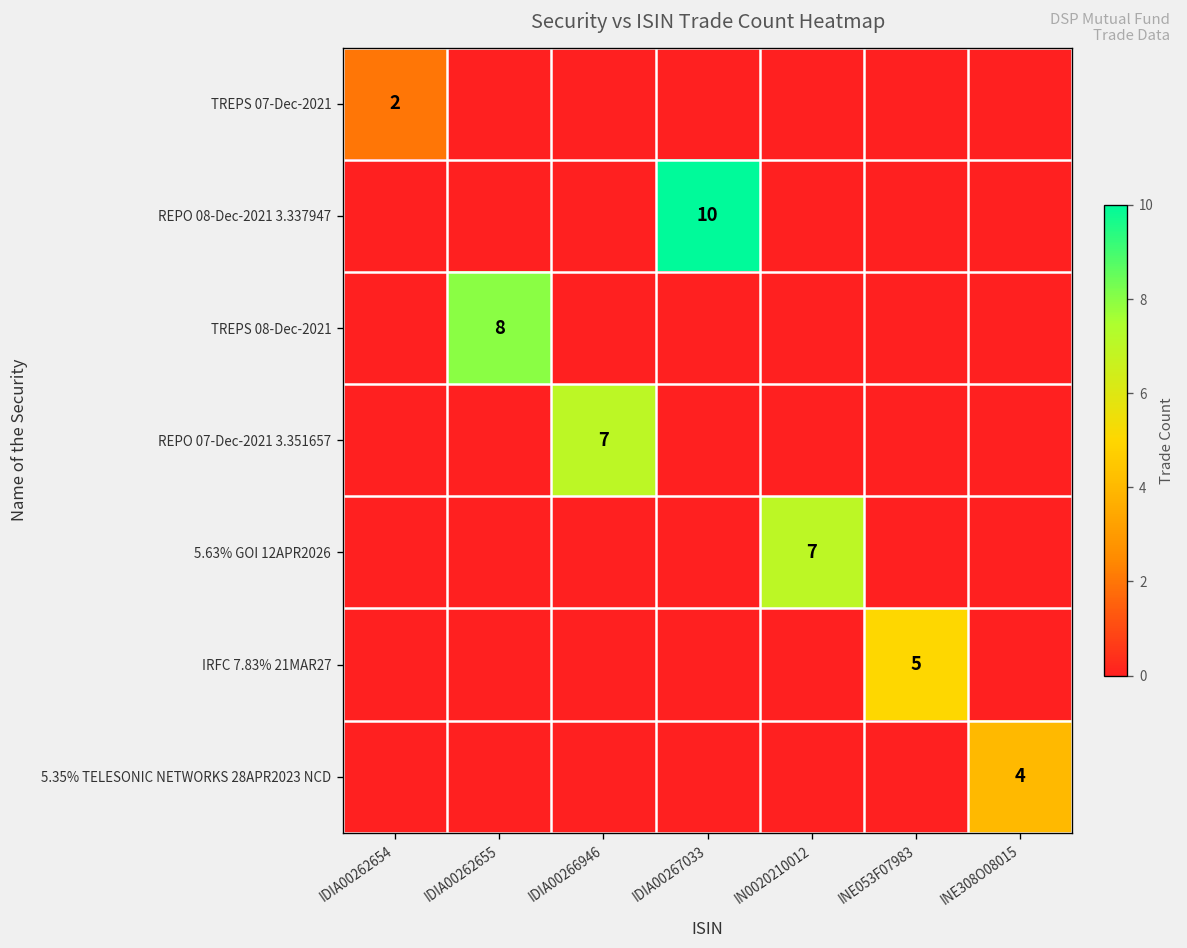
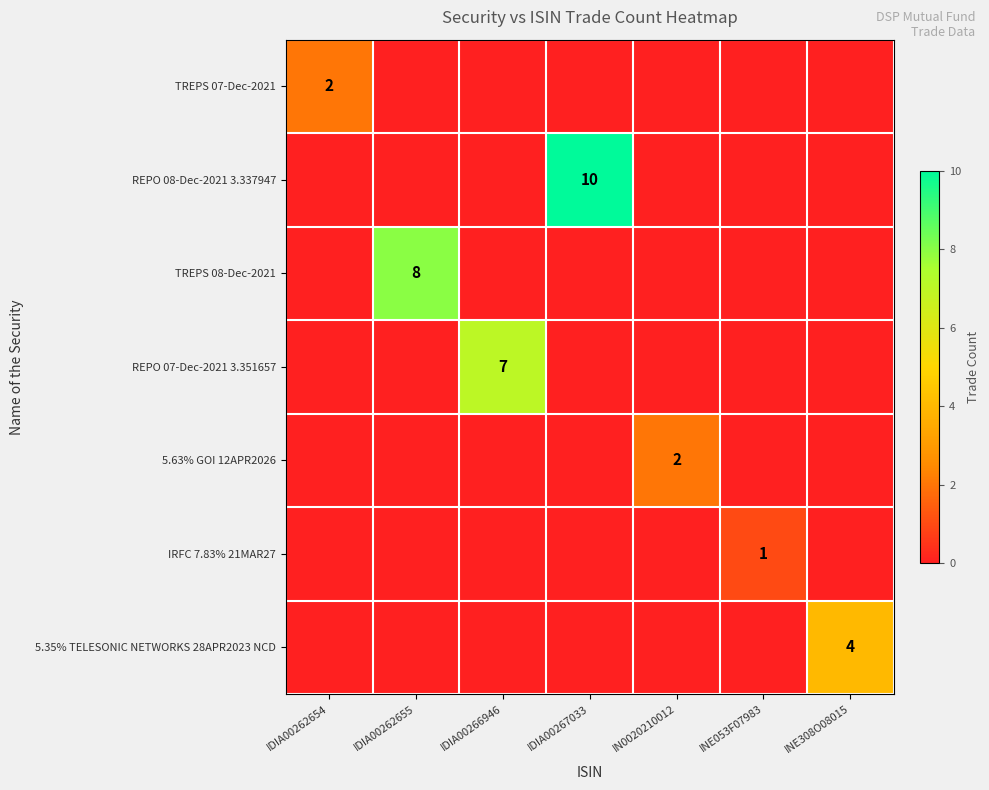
  {
    "TREPS 07-Dec-2021": {
      "IDIA00262654": 2
    },
    "REPO 08-Dec-2021 3.337947": {
      "IDIA00267033": 10
    },
    "TREPS 08-Dec-2021": {
      "IDIA00262655": 8
    },
    "REPO 07-Dec-2021 3.351657": {
      "IDIA00266946": 7
    },
    "5.63% GOI 12APR2026": {
-     "IN0020210012": 7
+     "IN0020210012": 2
    },
    "IRFC 7.83% 21MAR27": {
-     "INE053F07983": 5
+     "INE053F07983": 1
    },
    "5.35% TELESONIC NETWORKS 28APR2023 NCD": {
      "INE308O08015": 4
    }
  }
